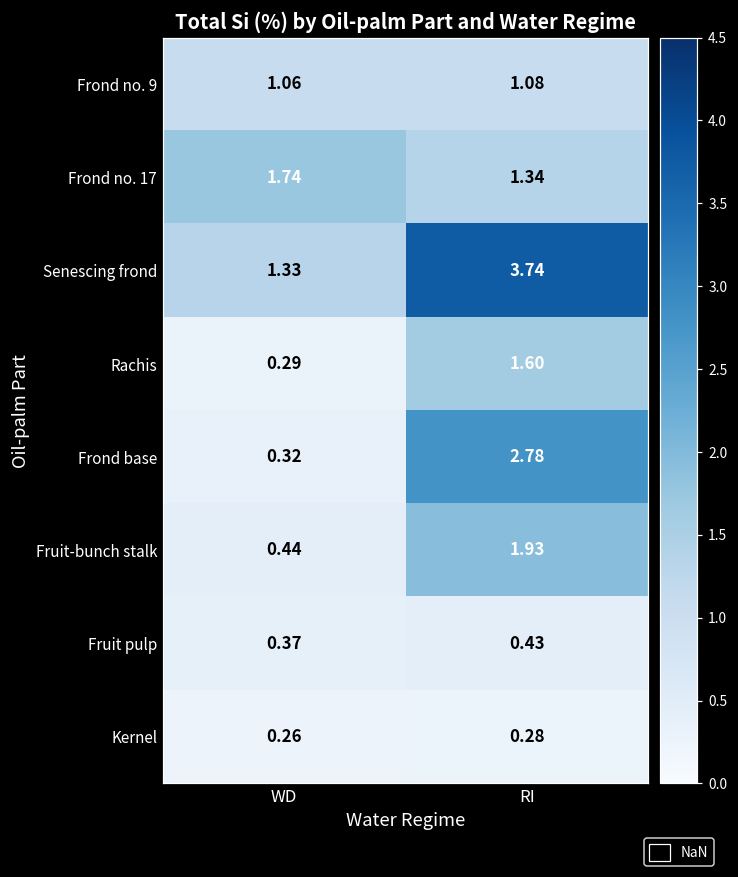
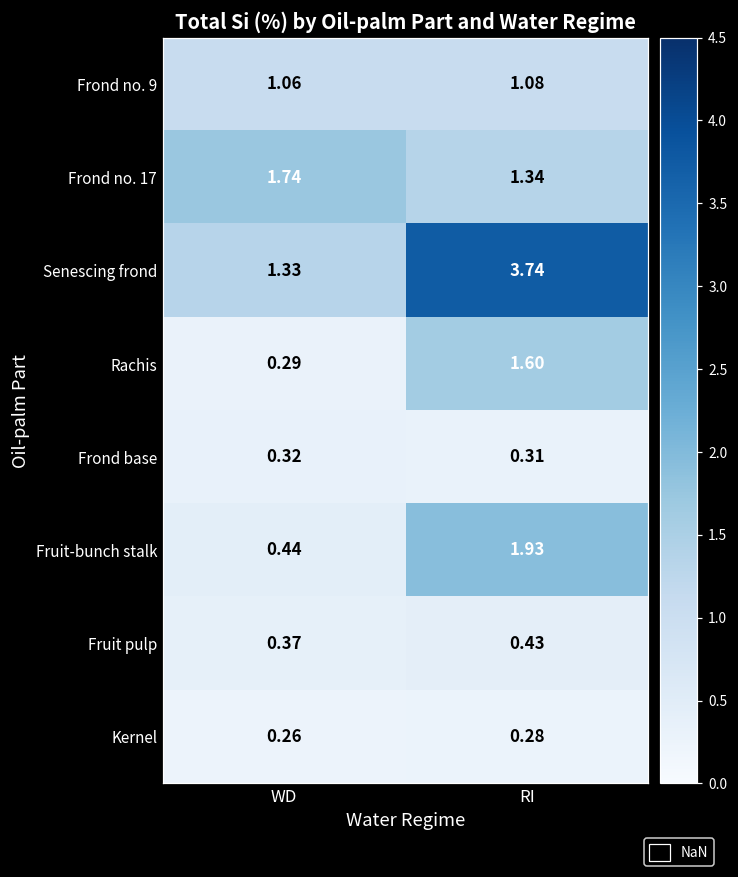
  {
    "Frond no. 9": {
      "WD": 1.06,
      "RI": 1.08
    },
    "Frond no. 17": {
      "WD": 1.74,
      "RI": 1.34
    },
    "Senescing frond": {
      "WD": 1.33,
      "RI": 3.74
    },
    "Rachis": {
      "WD": 0.29,
      "RI": 1.60
    },
    "Frond base": {
      "WD": 0.32,
-     "RI": 2.78
+     "RI": 0.31
    },
    "Fruit-bunch stalk": {
      "WD": 0.44,
      "RI": 1.93
    },
    "Fruit pulp": {
      "WD": 0.37,
      "RI": 0.43
    },
    "Kernel": {
      "WD": 0.26,
      "RI": 0.28
    }
  }
